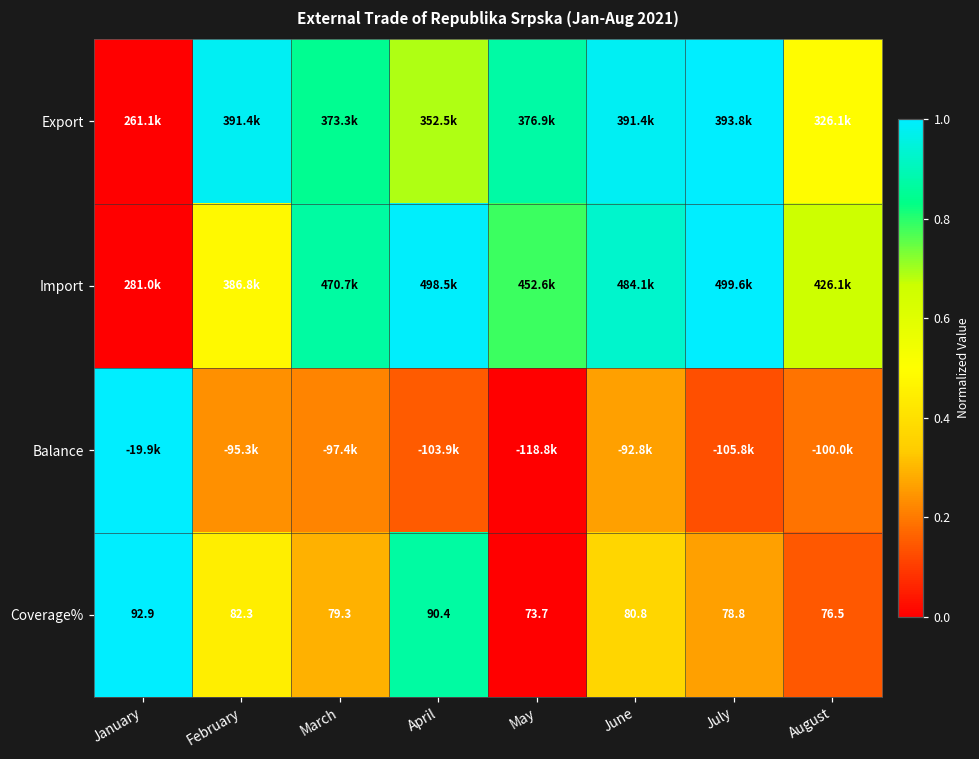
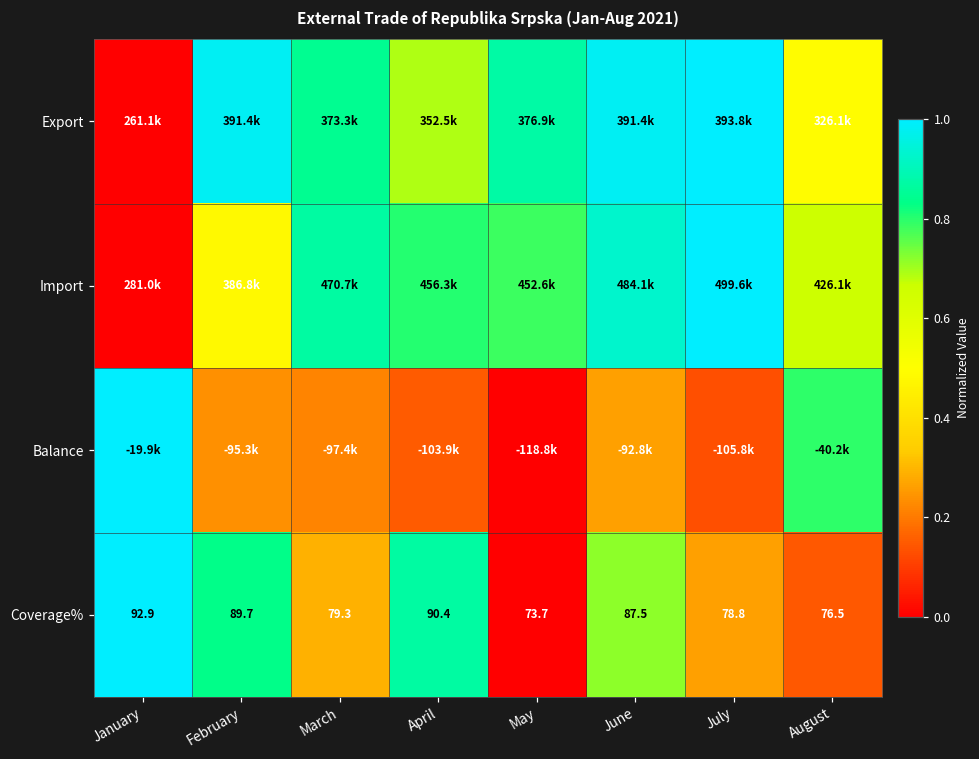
  {
    "Export": {
      "January": "261.1k",
      "February": "391.4k",
      "March": "373.3k",
      "April": "352.5k",
      "May": "376.9k",
      "June": "391.4k",
      "July": "393.8k",
      "August": "326.1k"
    },
    "Import": {
      "January": "281.0k",
      "February": "386.8k",
      "March": "470.7k",
-     "April": "498.5k",
+     "April": "456.3k",
      "May": "452.6k",
      "June": "484.1k",
      "July": "499.6k",
      "August": "426.1k"
    },
    "Balance": {
      "January": "-19.9k",
      "February": "-95.3k",
      "March": "-97.4k",
      "April": "-103.9k",
      "May": "-118.8k",
      "June": "-92.8k",
      "July": "-105.8k",
-     "August": "-100.0k"
+     "August": "-40.2k"
    },
    "Coverage%": {
      "January": "92.9",
-     "February": "82.3",
+     "February": "89.7",
      "March": "79.3",
      "April": "90.4",
      "May": "73.7",
-     "June": "80.8",
+     "June": "87.5",
      "July": "78.8",
      "August": "76.5"
    }
  }
